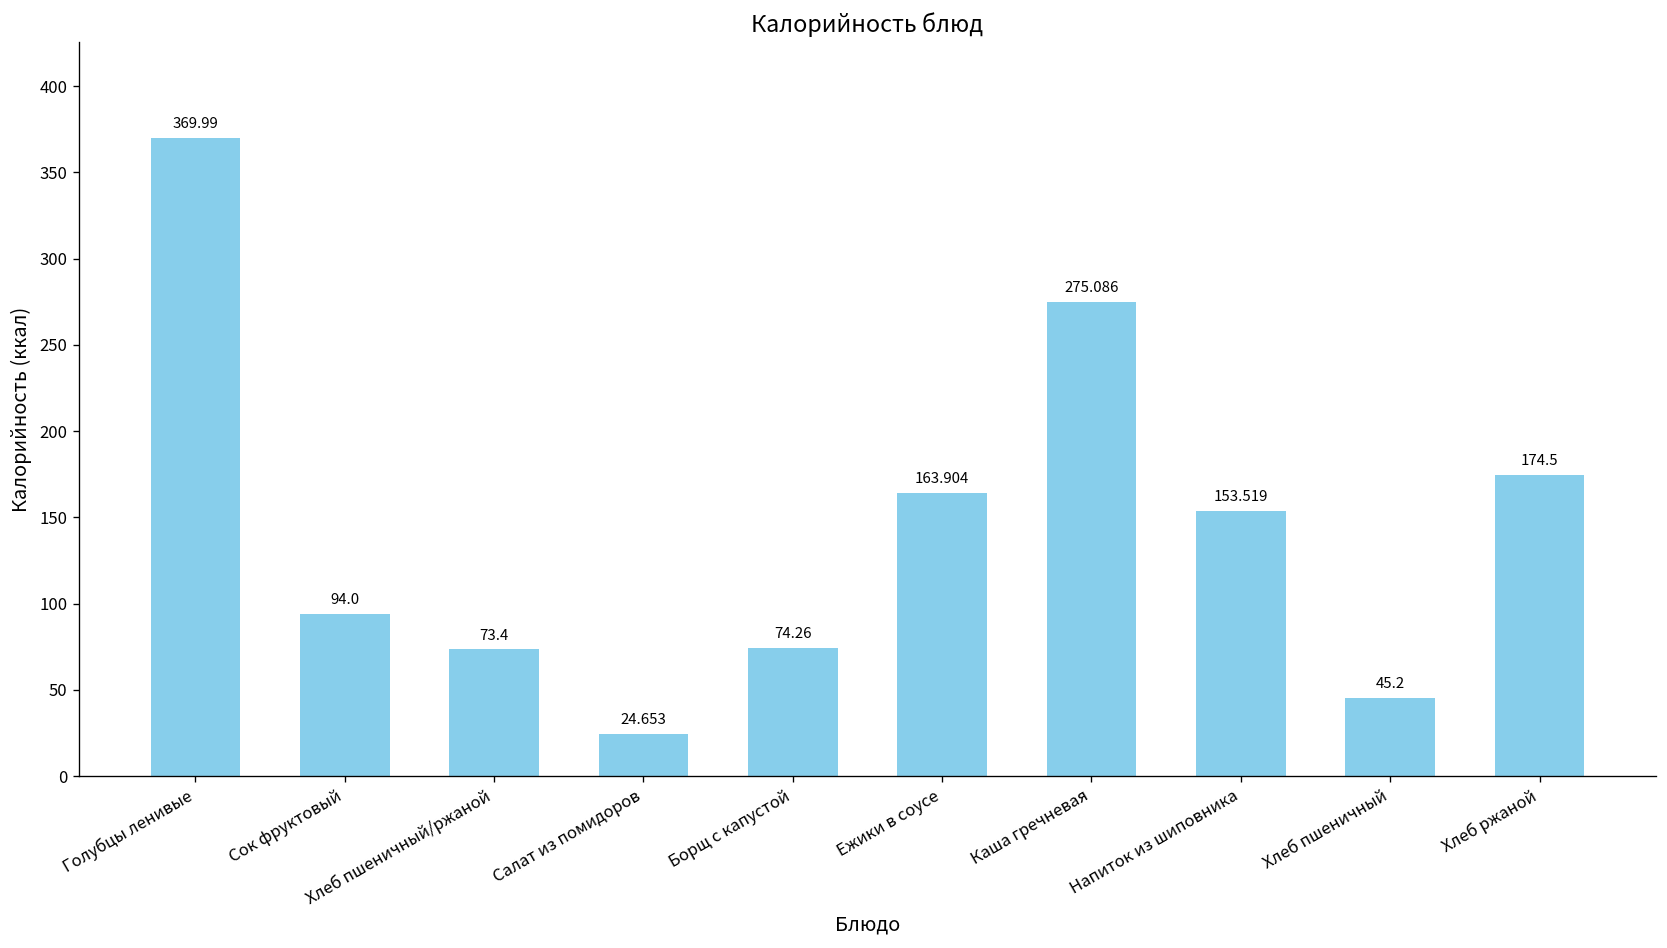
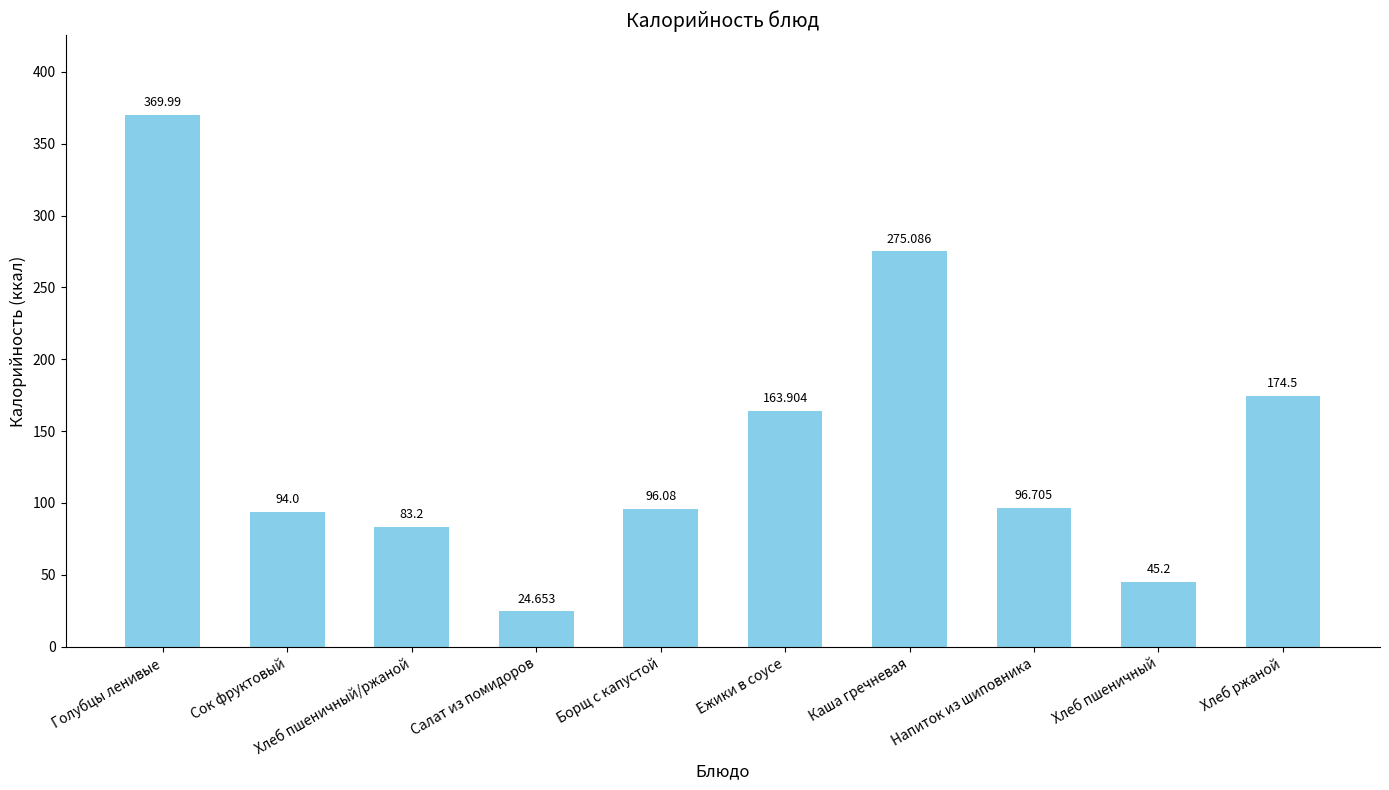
  {
    "Голубцы ленивые": 369.99,
    "Сок фруктовый": 94.0,
-   "Хлеб пшеничный/ржаной": 73.4,
+   "Хлеб пшеничный/ржаной": 83.2,
    "Салат из помидоров": 24.653,
-   "Борщ с капустой": 74.26,
+   "Борщ с капустой": 96.08,
    "Ежики в соусе": 163.904,
    "Каша гречневая": 275.086,
-   "Напиток из шиповника": 153.519,
+   "Напиток из шиповника": 96.705,
    "Хлеб пшеничный": 45.2,
    "Хлеб ржаной": 174.5
  }
